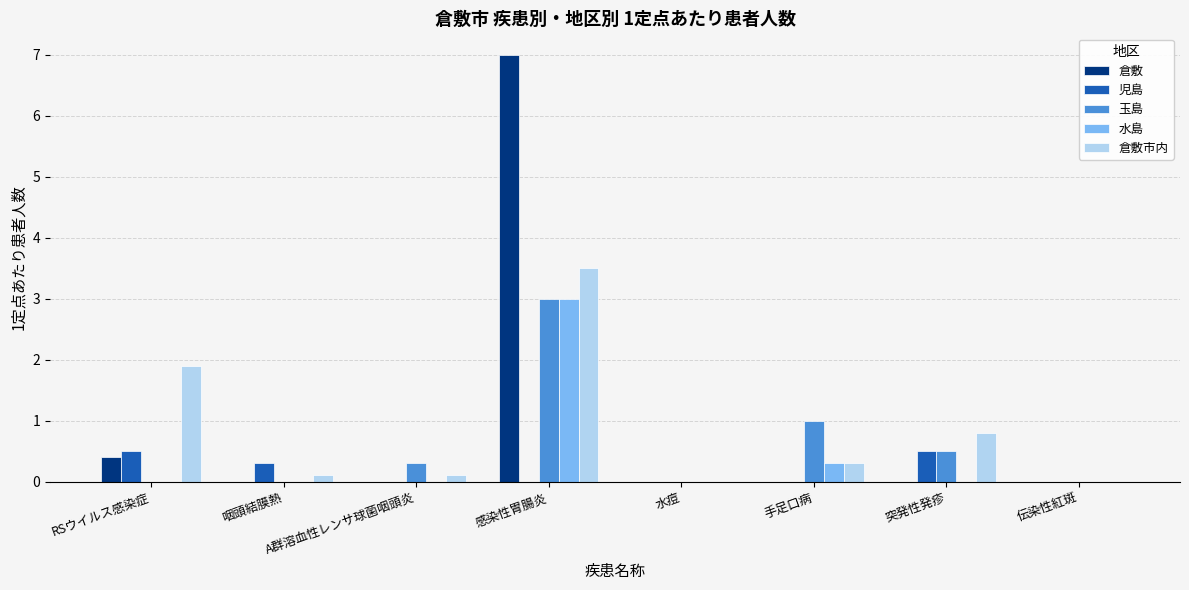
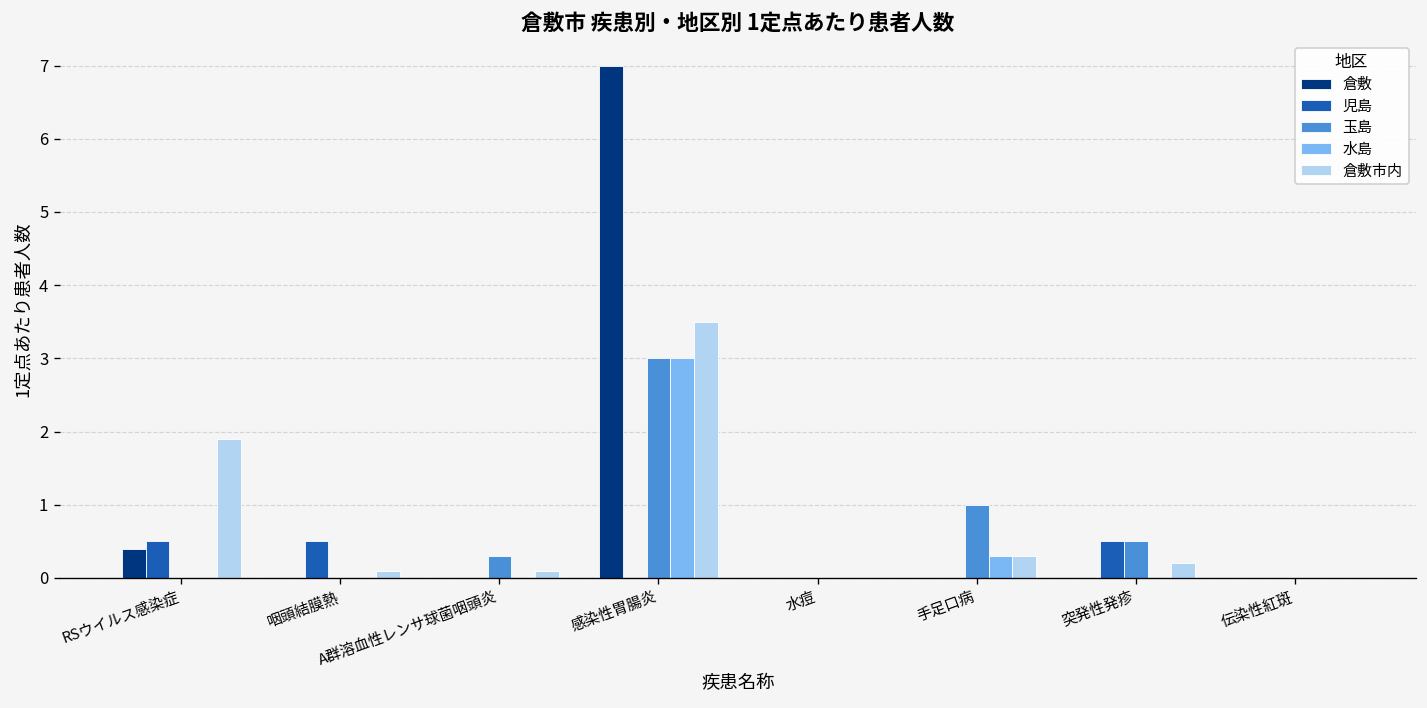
  {
    "倉敷": {
      "RSウイルス感染症": 0.4,
      "咽頭結膜熱": 0.0,
      "A群溶血性レンサ球菌咽頭炎": 0.0,
      "感染性胃腸炎": 7.0,
      "水痘": 0.0,
      "手足口病": 0.0,
      "突発性発疹": 0.0,
      "伝染性紅斑": 0.0
    },
    "児島": {
      "RSウイルス感染症": 0.5,
-     "咽頭結膜熱": 0.3,
+     "咽頭結膜熱": 0.5,
      "A群溶血性レンサ球菌咽頭炎": 0.0,
      "感染性胃腸炎": 0.0,
      "水痘": 0.0,
      "手足口病": 0.0,
      "突発性発疹": 0.5,
      "伝染性紅斑": 0.0
    },
    "玉島": {
      "RSウイルス感染症": 0.0,
      "咽頭結膜熱": 0.0,
      "A群溶血性レンサ球菌咽頭炎": 0.3,
      "感染性胃腸炎": 3.0,
      "水痘": 0.0,
      "手足口病": 1.0,
      "突発性発疹": 0.5,
      "伝染性紅斑": 0.0
    },
    "水島": {
      "RSウイルス感染症": 0.0,
      "咽頭結膜熱": 0.0,
      "A群溶血性レンサ球菌咽頭炎": 0.0,
      "感染性胃腸炎": 3.0,
      "水痘": 0.0,
      "手足口病": 0.3,
      "突発性発疹": 0.0,
      "伝染性紅斑": 0.0
    },
    "倉敷市内": {
      "RSウイルス感染症": 1.9,
      "咽頭結膜熱": 0.1,
      "A群溶血性レンサ球菌咽頭炎": 0.1,
      "感染性胃腸炎": 3.5,
      "水痘": 0.0,
      "手足口病": 0.3,
-     "突発性発疹": 0.8,
+     "突発性発疹": 0.2,
      "伝染性紅斑": 0.0
    }
  }
